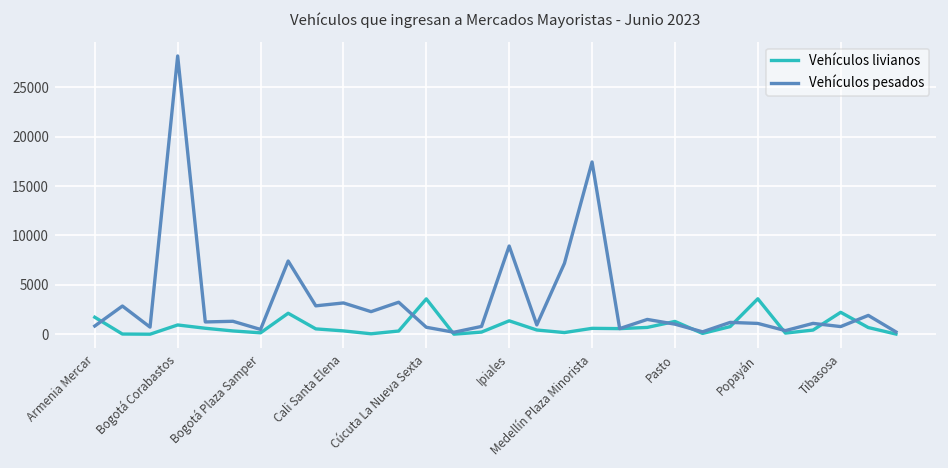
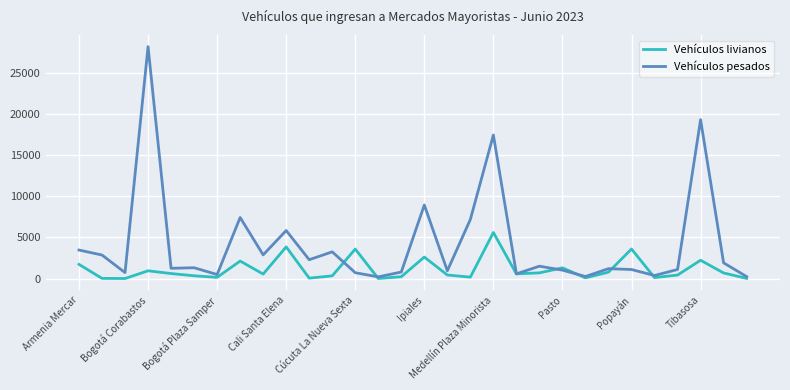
  {
    "Vehículos livianos": {
      "Armenia Mercar": 2000,
      "Bogotá Corabastos": 1000,
      "Bogotá Plaza Samper": 0,
-     "Cali Santa Elena": 0,
+     "Cali Santa Elena": 4000,
      "Cúcuta La Nueva Sexta": 4000,
-     "Ipiales": 1000,
-     "Medellín Plaza Minorista": 1000,
+     "Ipiales": 3000,
+     "Medellín Plaza Minorista": 6000,
      "Popayán": 4000,
      "Tibasosa": 2000
    },
    "Vehículos pesados": {
-     "Armenia Mercar": 1000,
+     "Armenia Mercar": 3000,
      "Bogotá Corabastos": 28000,
      "Bogotá Plaza Samper": 0,
-     "Cali Santa Elena": 3000,
+     "Cali Santa Elena": 6000,
      "Cúcuta La Nueva Sexta": 1000,
      "Ipiales": 9000,
      "Medellín Plaza Minorista": 17000,
      "Popayán": 1000,
-     "Tibasosa": 1000
+     "Tibasosa": 19000
    }
  }
